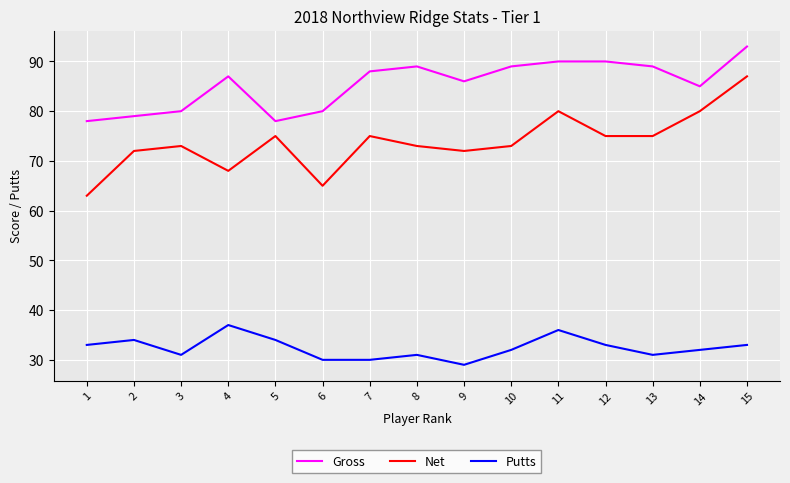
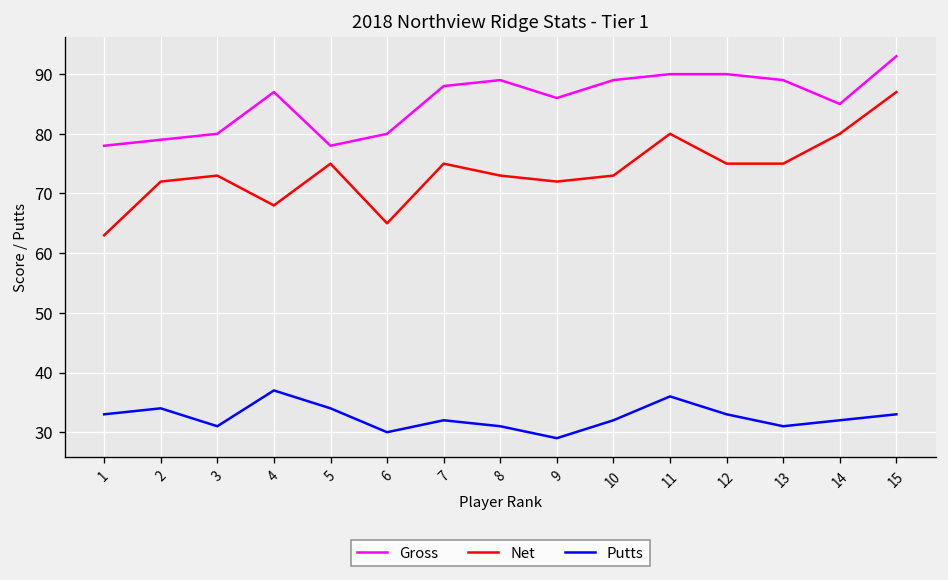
  {
    "Gross": {
      "1": 78,
      "2": 79,
      "3": 80,
      "4": 87,
      "5": 78,
      "6": 80,
      "7": 88,
      "8": 89,
      "9": 86,
      "10": 89,
      "11": 90,
      "12": 90,
      "13": 89,
      "14": 85,
      "15": 93
    },
    "Net": {
      "1": 63,
      "2": 72,
      "3": 73,
      "4": 68,
      "5": 75,
      "6": 65,
      "7": 75,
      "8": 73,
      "9": 72,
      "10": 73,
      "11": 80,
      "12": 75,
      "13": 75,
      "14": 80,
      "15": 87
    },
    "Putts": {
      "1": 33,
      "2": 34,
      "3": 31,
      "4": 37,
      "5": 34,
      "6": 30,
-     "7": 30,
+     "7": 32,
      "8": 31,
      "9": 29,
      "10": 32,
      "11": 36,
      "12": 33,
      "13": 31,
      "14": 32,
      "15": 33
    }
  }
